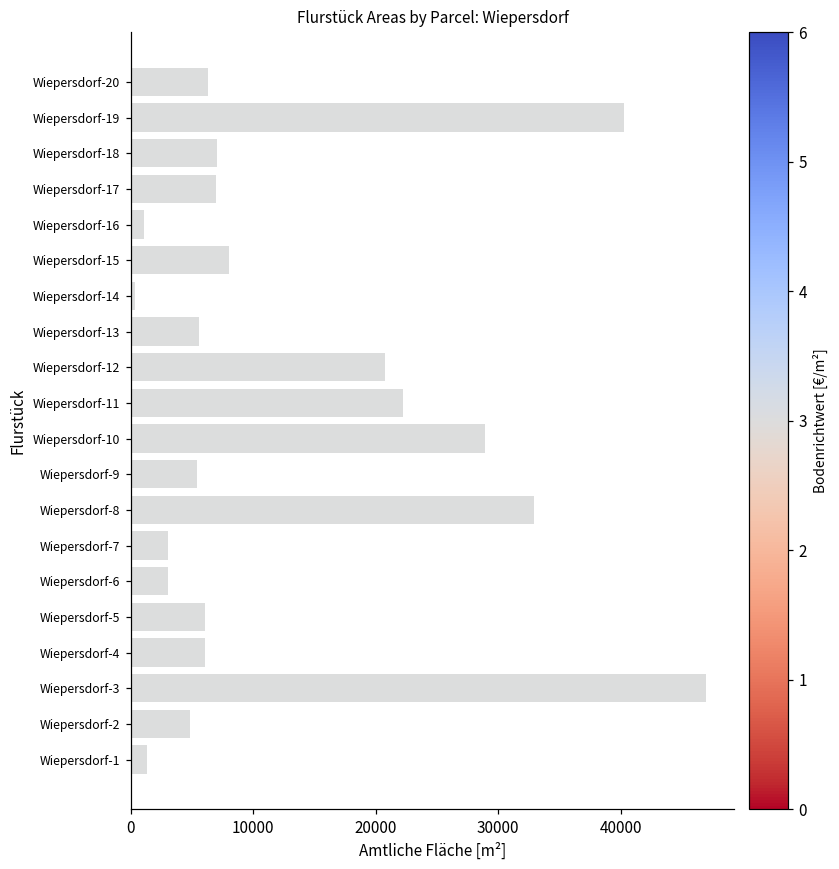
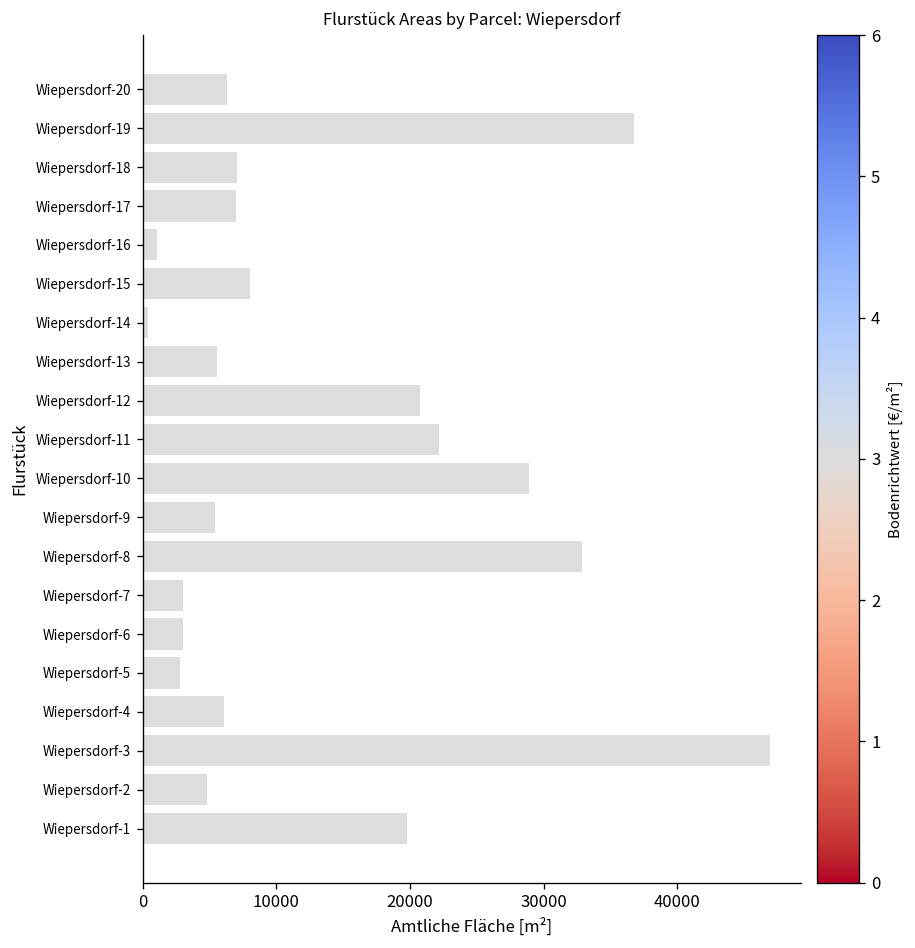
  {
    "Wiepersdorf-20": 6300,
-   "Wiepersdorf-19": 40300,
+   "Wiepersdorf-19": 36800,
    "Wiepersdorf-18": 7000,
    "Wiepersdorf-17": 7000,
    "Wiepersdorf-16": 1100,
    "Wiepersdorf-15": 8000,
    "Wiepersdorf-14": 400,
    "Wiepersdorf-13": 5500,
    "Wiepersdorf-12": 20700,
    "Wiepersdorf-11": 22200,
    "Wiepersdorf-10": 28900,
    "Wiepersdorf-9": 5400,
    "Wiepersdorf-8": 32900,
    "Wiepersdorf-7": 3000,
    "Wiepersdorf-6": 3000,
-   "Wiepersdorf-5": 6100,
+   "Wiepersdorf-5": 2800,
    "Wiepersdorf-4": 6100,
    "Wiepersdorf-3": 46900,
    "Wiepersdorf-2": 4800,
-   "Wiepersdorf-1": 1300
+   "Wiepersdorf-1": 19800
  }
